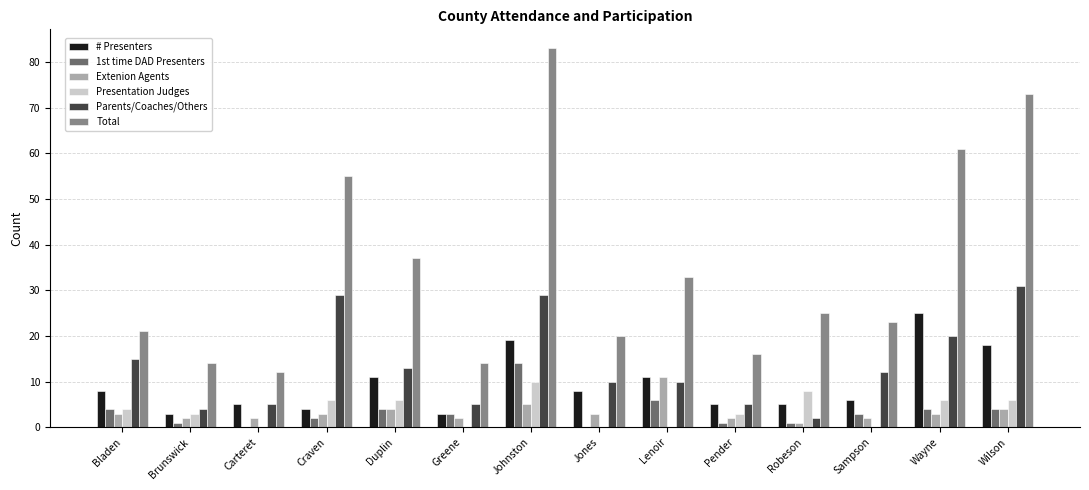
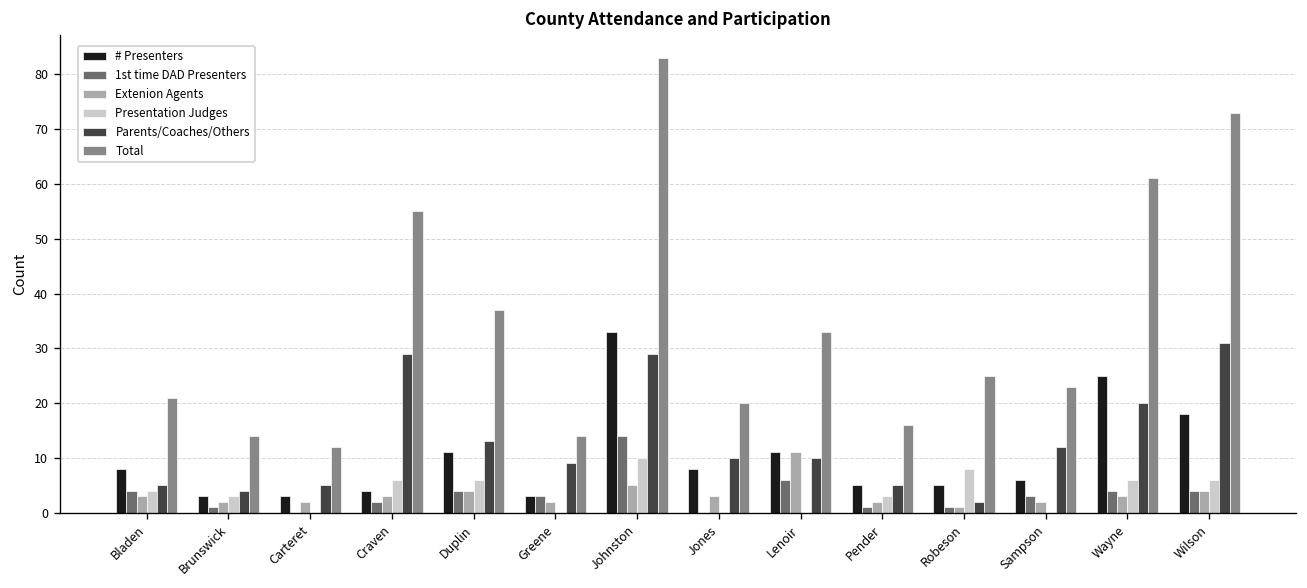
  {
    "# Presenters": {
      "Bladen": 8,
      "Brunswick": 3,
-     "Carteret": 5,
+     "Carteret": 3,
      "Craven": 4,
      "Duplin": 11,
      "Greene": 3,
-     "Johnston": 19,
+     "Johnston": 33,
      "Jones": 8,
      "Lenoir": 11,
      "Pender": 5,
      "Robeson": 5,
      "Sampson": 6,
      "Wayne": 25,
      "Wilson": 18
    },
    "Parents/Coaches/Others": {
-     "Bladen": 15,
+     "Bladen": 5,
      "Brunswick": 4,
      "Carteret": 5,
      "Craven": 29,
      "Duplin": 13,
-     "Greene": 5,
+     "Greene": 9,
      "Johnston": 29,
      "Jones": 10,
      "Lenoir": 10,
      "Pender": 5,
      "Robeson": 2,
      "Sampson": 12,
      "Wayne": 20,
      "Wilson": 31
    }
  }
